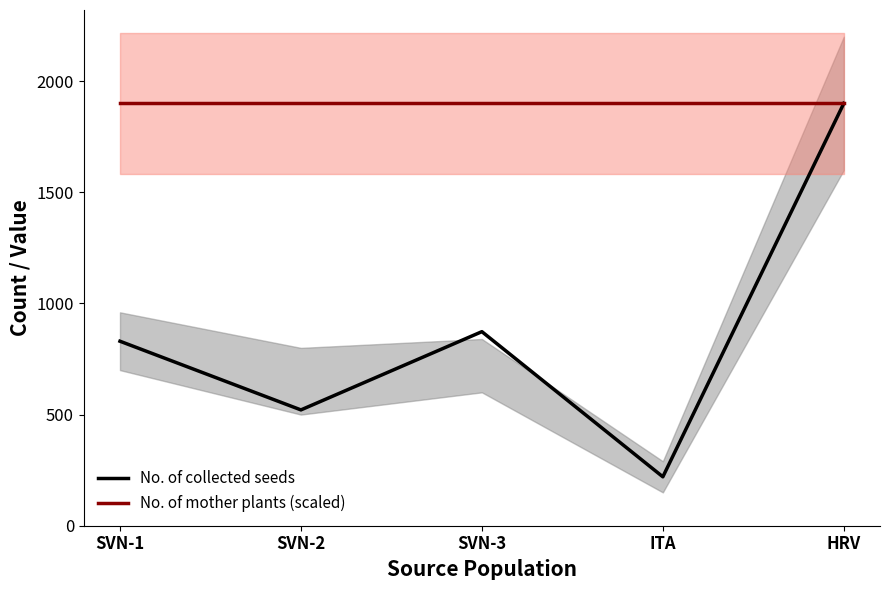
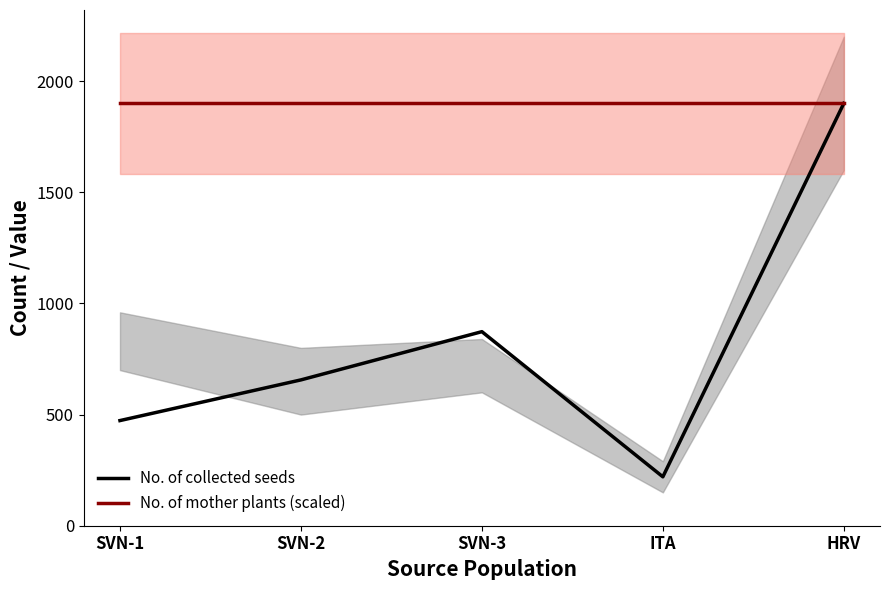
  {
    "No. of collected seeds": {
-     "SVN-1": 830,
-     "SVN-2": 520,
+     "SVN-1": 470,
+     "SVN-2": 660,
      "SVN-3": 870,
      "ITA": 220
    },
    "No. of mother plants (scaled)": {
      "SVN-1": 1900,
      "SVN-2": 1900,
      "SVN-3": 1900,
      "ITA": 1900
    }
  }
